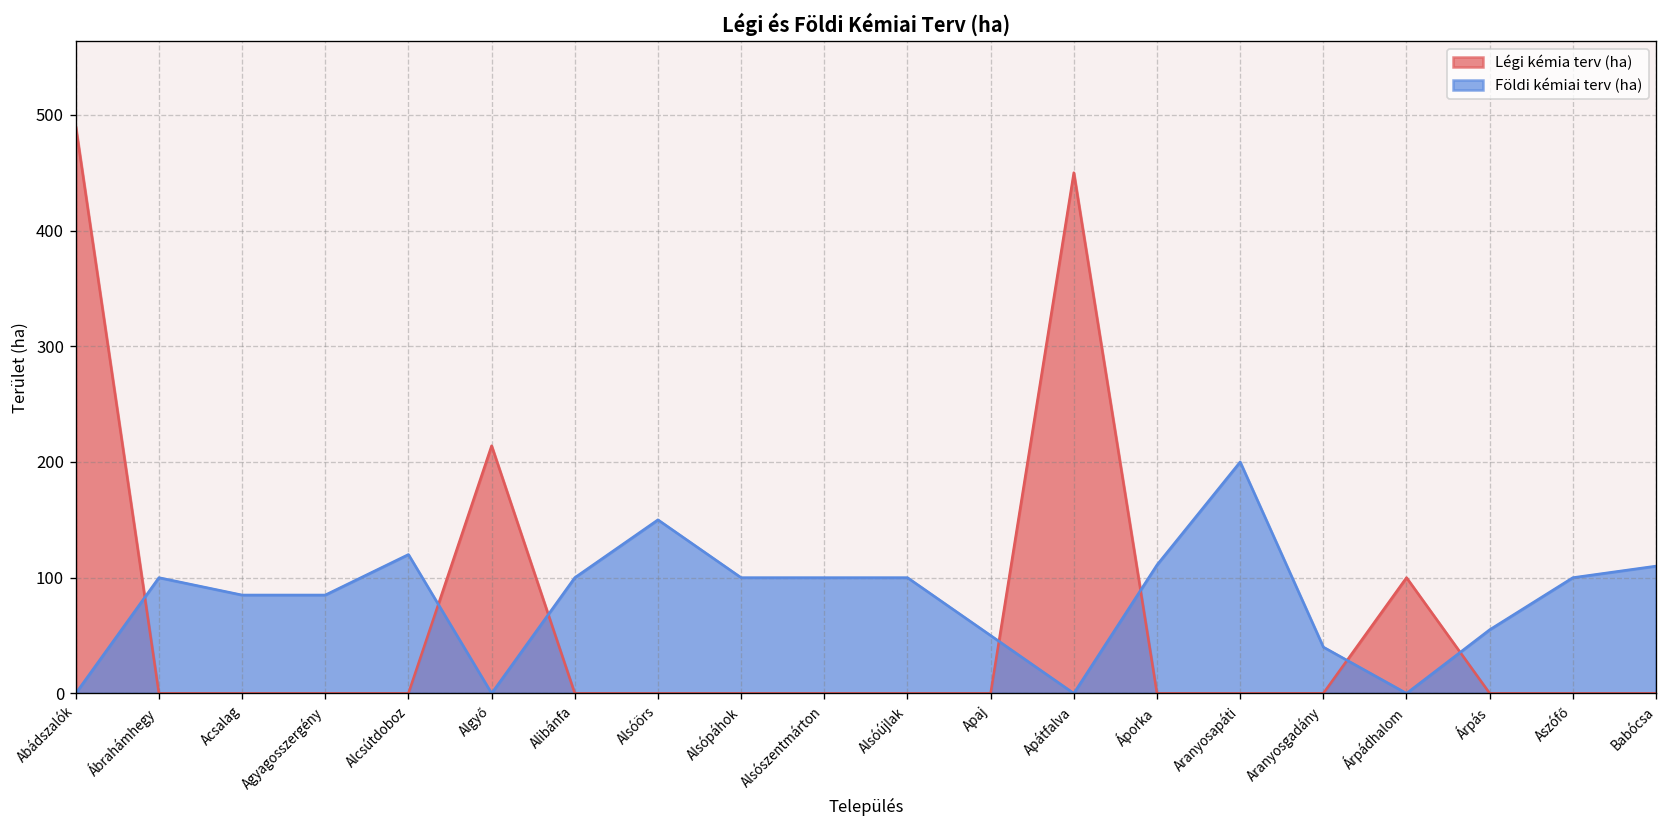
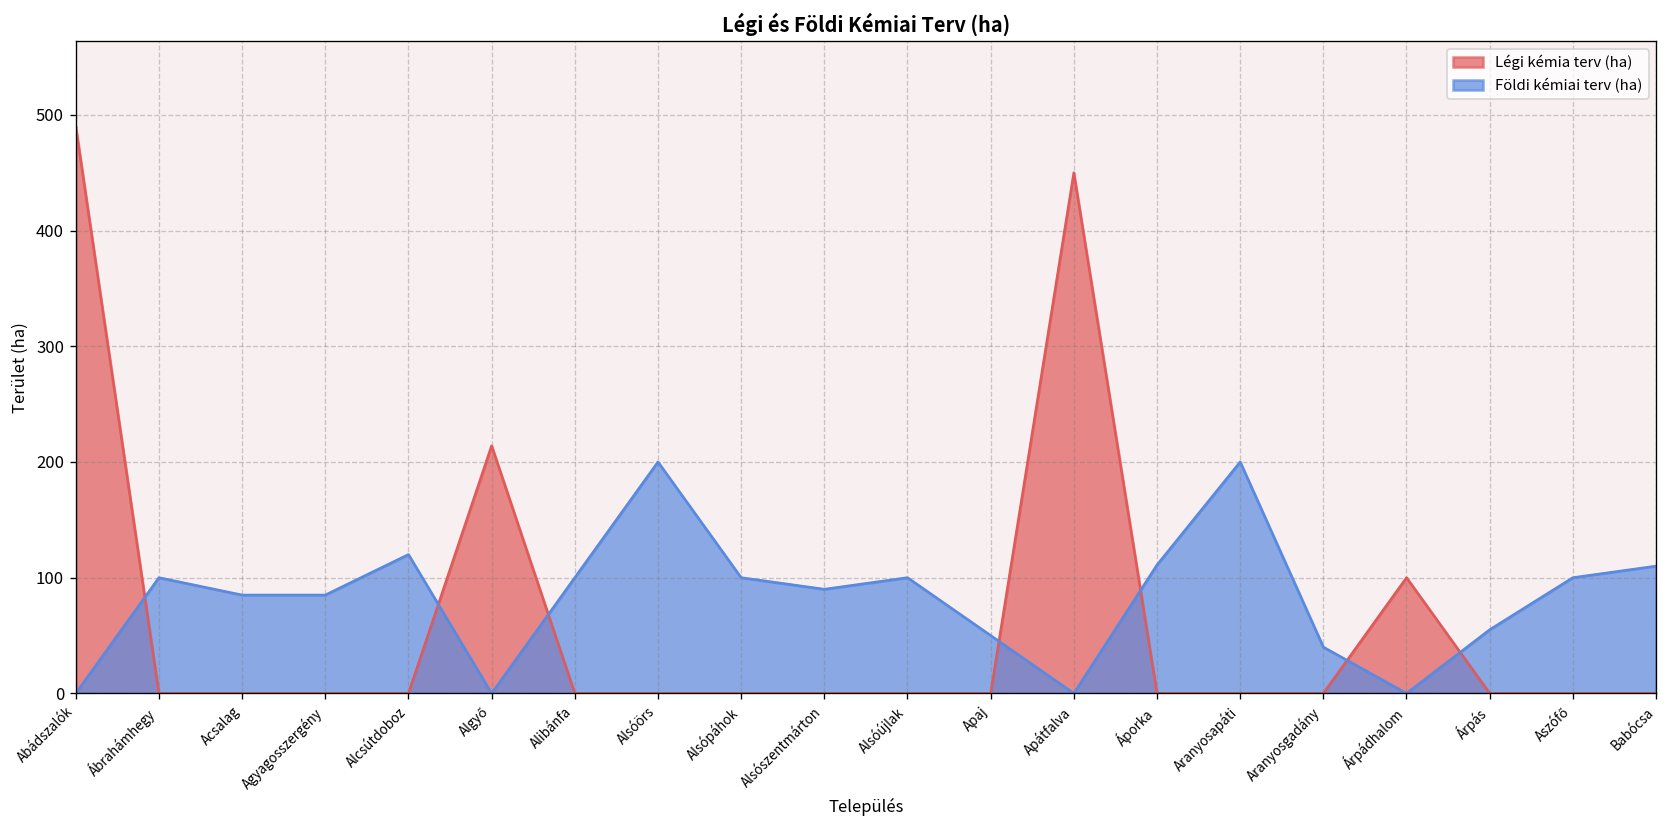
  {
    "Légi kémia terv (ha)": {
      "Abádszalók": 490,
      "Ábrahámhegy": 0,
      "Acsalag": 0,
      "Agyagosszergény": 0,
      "Alcsútdoboz": 0,
      "Algyő": 210,
      "Alibánfa": 0,
      "Alsóörs": 0,
      "Alsópáhok": 0,
      "Alsószentmárton": 0,
      "Alsóújlak": 0,
      "Apaj": 0,
      "Apátfalva": 450,
      "Áporka": 0,
      "Aranyosapáti": 0,
      "Aranyosgadány": 0,
      "Árpádhalom": 100,
      "Árpás": 0,
      "Aszófő": 0,
      "Babócsa": 0
    },
    "Földi kémiai terv (ha)": {
      "Abádszalók": 0,
      "Ábrahámhegy": 100,
      "Acsalag": 90,
      "Agyagosszergény": 90,
      "Alcsútdoboz": 120,
      "Algyő": 0,
      "Alibánfa": 100,
-     "Alsóörs": 150,
+     "Alsóörs": 200,
      "Alsópáhok": 100,
-     "Alsószentmárton": 100,
+     "Alsószentmárton": 90,
      "Alsóújlak": 100,
      "Apaj": 50,
      "Apátfalva": 0,
      "Áporka": 110,
      "Aranyosapáti": 200,
      "Aranyosgadány": 40,
      "Árpádhalom": 0,
      "Árpás": 60,
      "Aszófő": 100,
      "Babócsa": 110
    }
  }
